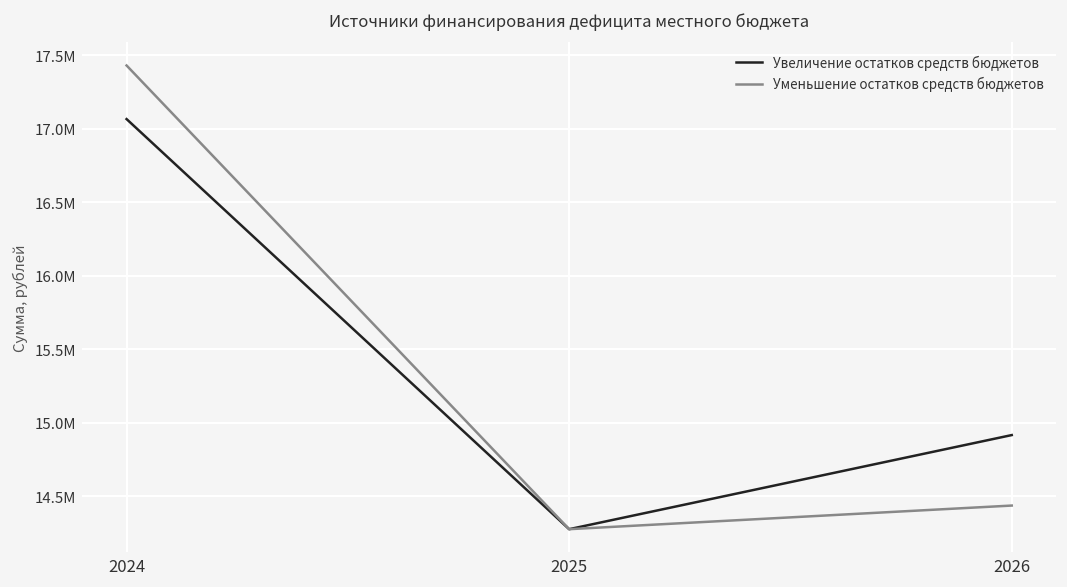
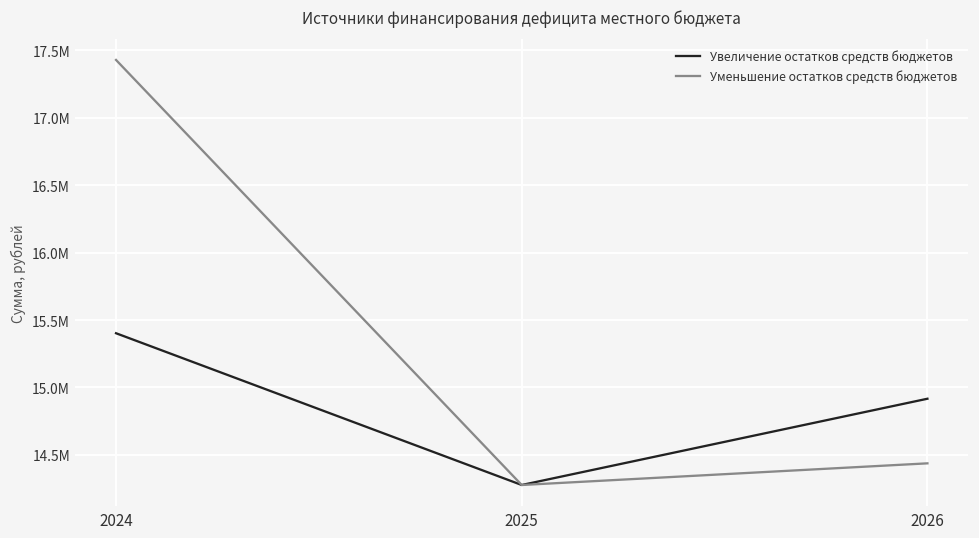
  {
    "Увеличение остатков средств бюджетов": {
-     "2024": 17060000,
+     "2024": 15400000,
      "2026": 14920000
    },
    "Уменьшение остатков средств бюджетов": {
      "2024": 17430000,
      "2026": 14440000
    }
  }
